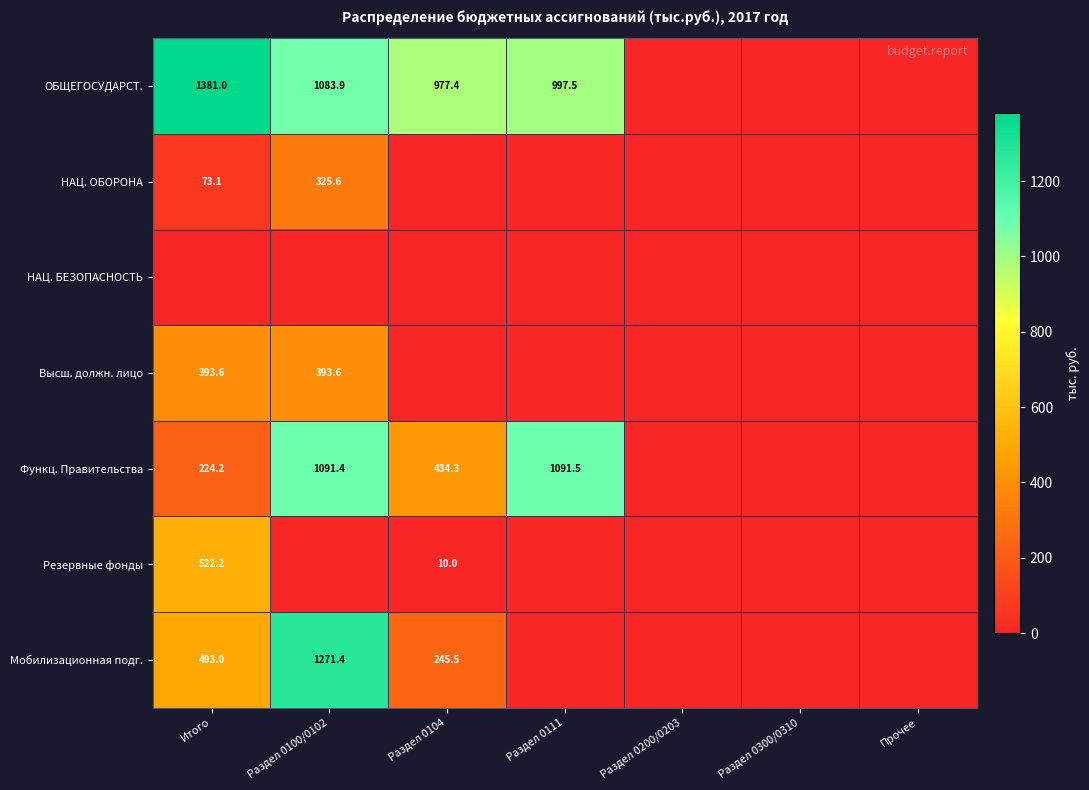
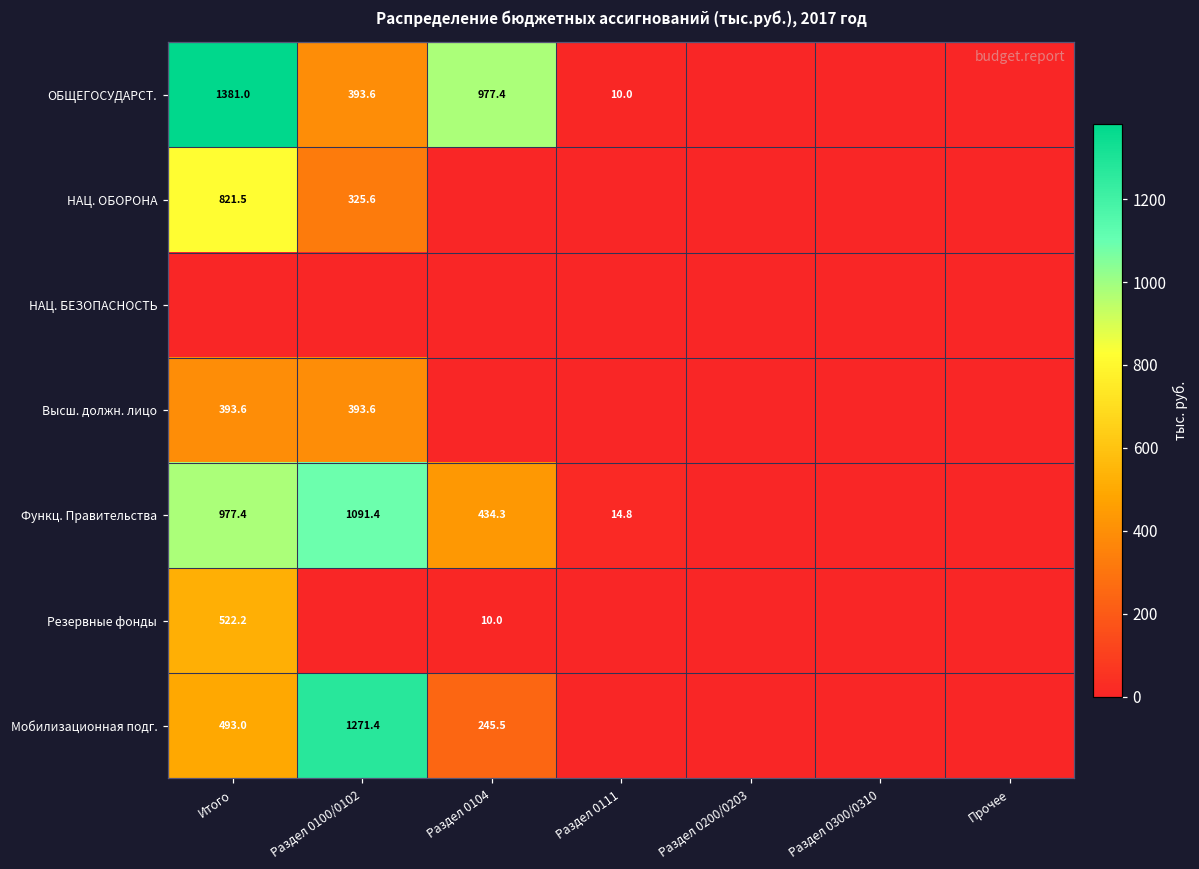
  {
    "ОБЩЕГОСУДАРСТ.": {
      "Итого": 1381.0,
-     "Раздел 0100/0102": 1083.9,
+     "Раздел 0100/0102": 393.6,
      "Раздел 0104": 977.4,
-     "Раздел 0111": 997.5
+     "Раздел 0111": 10.0
    },
    "НАЦ. ОБОРОНА": {
-     "Итого": 73.1,
+     "Итого": 821.5,
      "Раздел 0100/0102": 325.6
    },
    "Высш. должн. лицо": {
      "Итого": 393.6,
      "Раздел 0100/0102": 393.6
    },
    "Функц. Правительства": {
-     "Итого": 224.2,
+     "Итого": 977.4,
      "Раздел 0100/0102": 1091.4,
      "Раздел 0104": 434.3,
-     "Раздел 0111": 1091.5
+     "Раздел 0111": 14.8
    },
    "Резервные фонды": {
      "Итого": 522.2,
      "Раздел 0104": 10.0
    },
    "Мобилизационная подг.": {
      "Итого": 493.0,
      "Раздел 0100/0102": 1271.4,
      "Раздел 0104": 245.5
    }
  }
